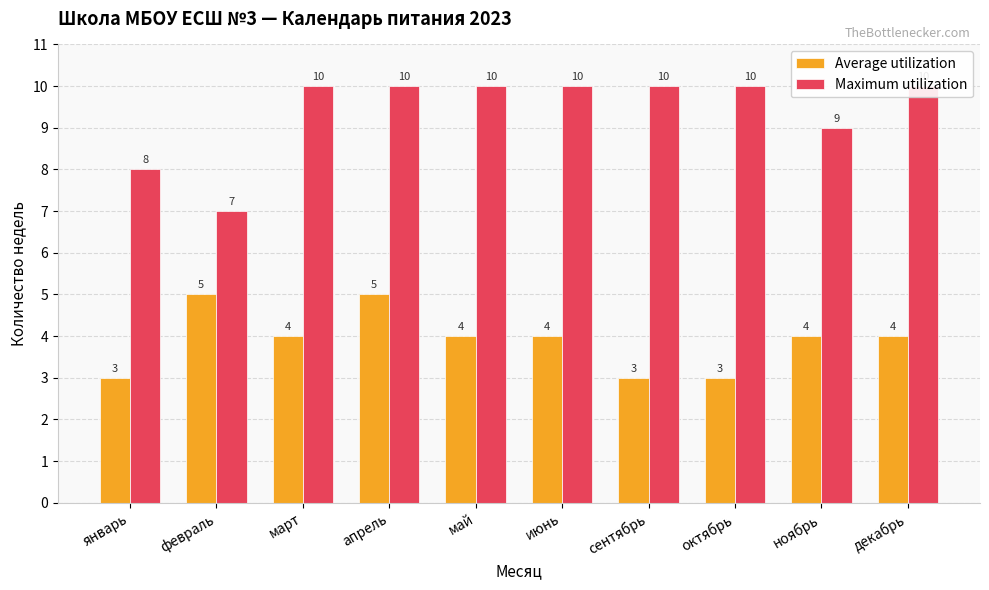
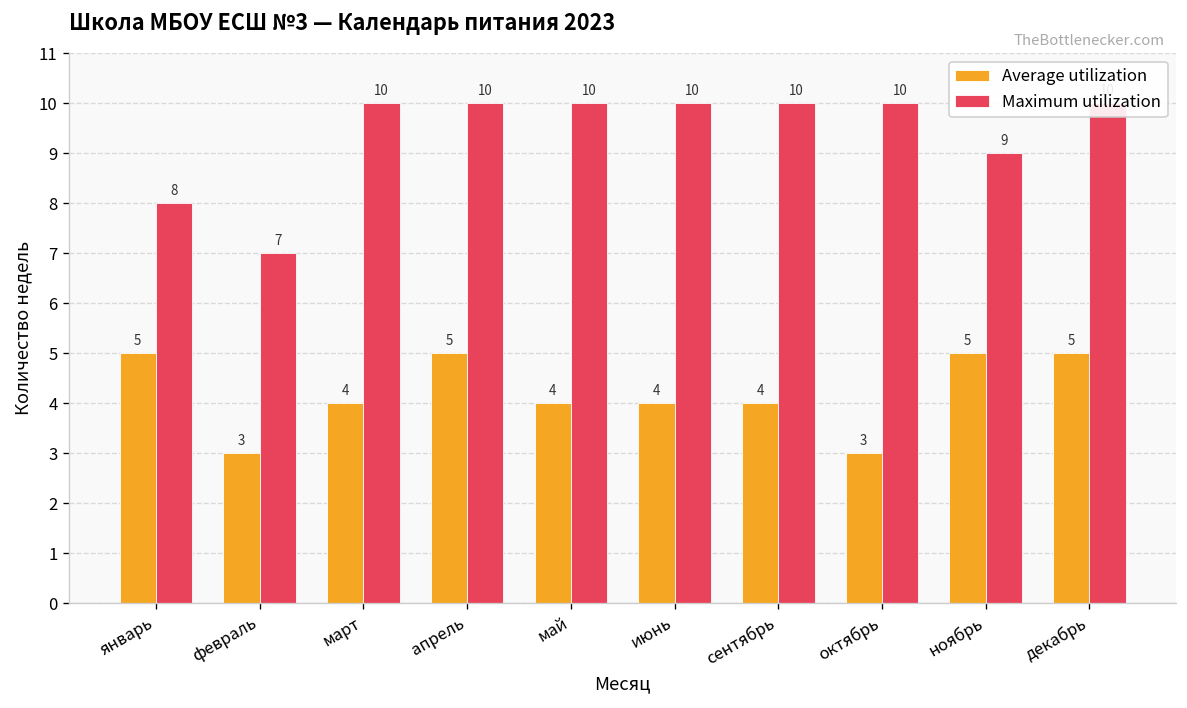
  {
    "Average utilization": {
-     "январь": 3,
-     "февраль": 5,
+     "январь": 5,
+     "февраль": 3,
      "март": 4,
      "апрель": 5,
      "май": 4,
      "июнь": 4,
-     "сентябрь": 3,
+     "сентябрь": 4,
      "октябрь": 3,
-     "ноябрь": 4,
-     "декабрь": 4
+     "ноябрь": 5,
+     "декабрь": 5
    },
    "Maximum utilization": {
      "январь": 8,
      "февраль": 7,
      "март": 10,
      "апрель": 10,
      "май": 10,
      "июнь": 10,
      "сентябрь": 10,
      "октябрь": 10,
      "ноябрь": 9
    }
  }
